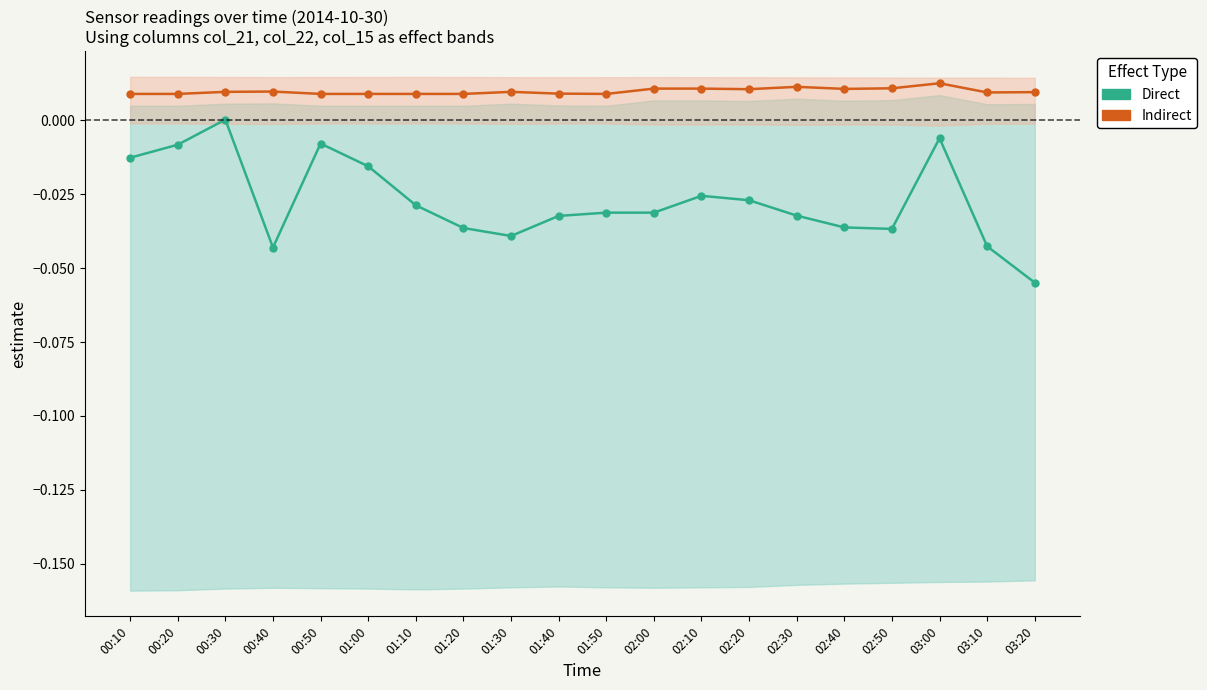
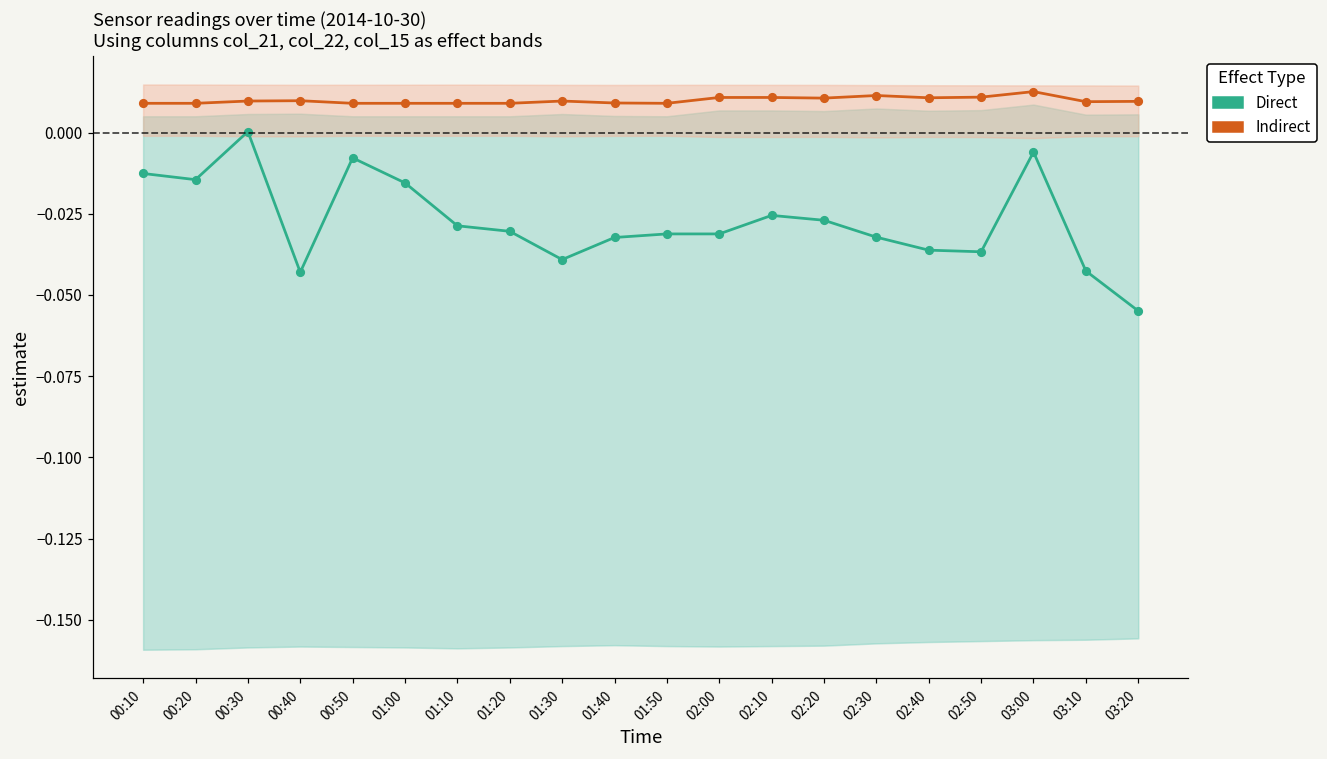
  {
    "Direct": {
      "00:10": -0.013,
-     "00:20": -0.008,
+     "00:20": -0.014,
      "00:30": 0.000,
      "00:40": -0.043,
      "00:50": -0.008,
      "01:00": -0.016,
      "01:10": -0.029,
-     "01:20": -0.036,
+     "01:20": -0.030,
      "01:30": -0.039,
      "01:40": -0.032,
      "01:50": -0.031,
      "02:00": -0.031,
      "02:10": -0.026,
      "02:20": -0.027,
      "02:30": -0.032,
      "02:40": -0.036,
      "02:50": -0.037,
      "03:00": -0.006,
      "03:10": -0.043,
      "03:20": -0.055
    },
    "Indirect": {
      "00:10": 0.009,
      "00:20": 0.009,
      "00:30": 0.010,
      "00:40": 0.010,
      "00:50": 0.009,
      "01:00": 0.009,
      "01:10": 0.009,
      "01:20": 0.009,
      "01:30": 0.010,
      "01:40": 0.009,
      "01:50": 0.009,
      "02:00": 0.011,
      "02:10": 0.011,
      "02:20": 0.011,
      "02:30": 0.011,
      "02:40": 0.011,
      "02:50": 0.011,
      "03:00": 0.013,
      "03:10": 0.010,
      "03:20": 0.010
    }
  }
